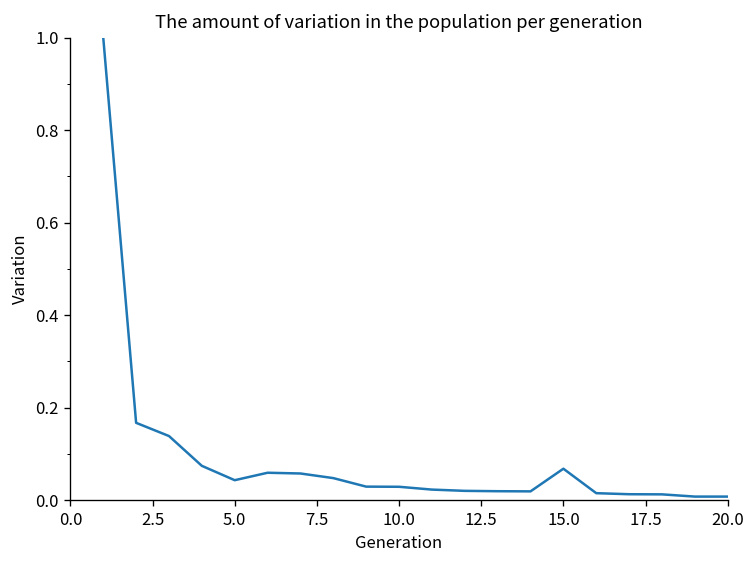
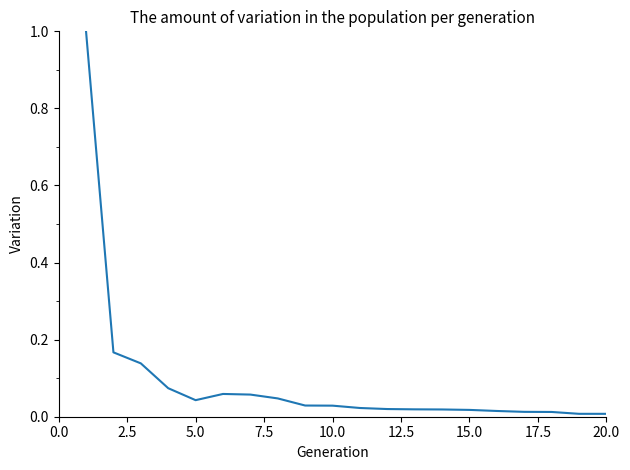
  {
    "5.0": 0.04,
    "10.0": 0.03,
-   "15.0": 0.07,
+   "15.0": 0.02,
    "20.0": 0.01
  }
